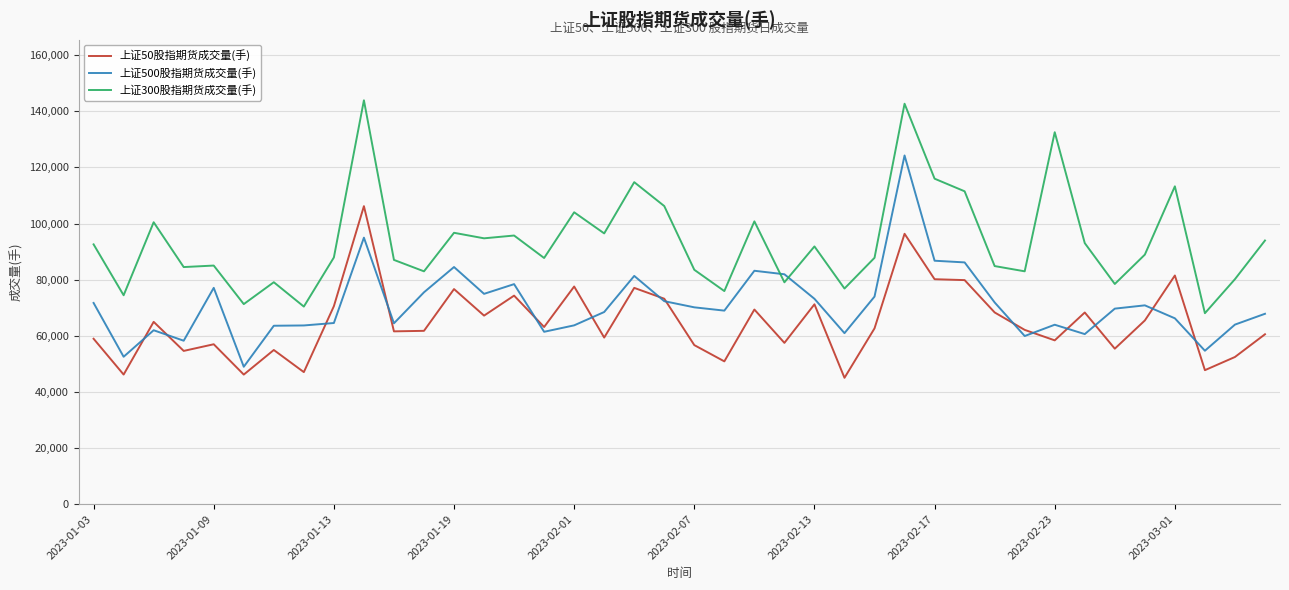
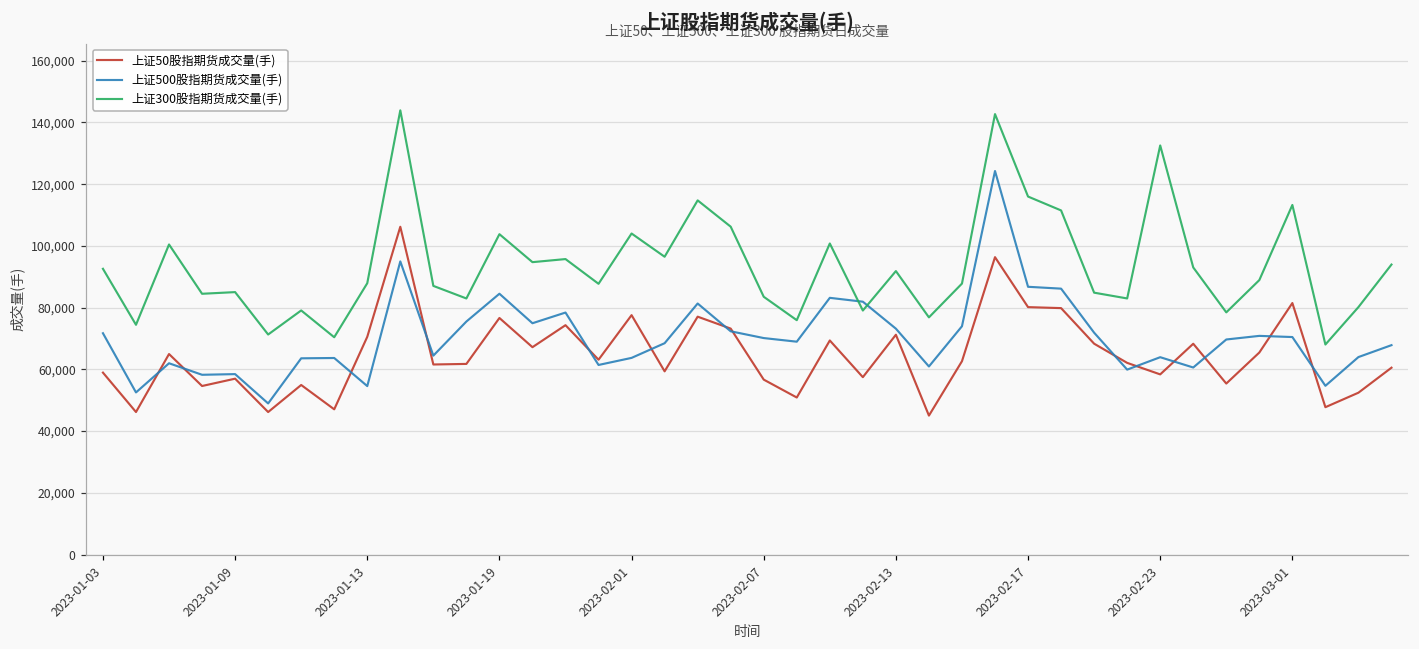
  {
    "上证50股指期货成交量(手)": {
      "2023-01-03": "59,000",
      "2023-01-09": "57,000",
      "2023-01-13": "71,000",
      "2023-01-19": "77,000",
      "2023-02-01": "78,000",
      "2023-02-07": "57,000",
      "2023-02-13": "71,000",
      "2023-02-17": "80,000",
      "2023-02-23": "58,000",
      "2023-03-01": "81,000"
    },
    "上证500股指期货成交量(手)": {
      "2023-01-03": "72,000",
-     "2023-01-09": "77,000",
-     "2023-01-13": "65,000",
+     "2023-01-09": "58,000",
+     "2023-01-13": "55,000",
      "2023-01-19": "84,000",
      "2023-02-01": "64,000",
      "2023-02-07": "70,000",
      "2023-02-13": "73,000",
      "2023-02-17": "87,000",
      "2023-02-23": "64,000",
-     "2023-03-01": "66,000"
+     "2023-03-01": "70,000"
    },
    "上证300股指期货成交量(手)": {
      "2023-01-03": "93,000",
      "2023-01-09": "85,000",
      "2023-01-13": "88,000",
-     "2023-01-19": "97,000",
+     "2023-01-19": "104,000",
      "2023-02-01": "104,000",
      "2023-02-07": "84,000",
      "2023-02-13": "92,000",
      "2023-02-17": "116,000",
      "2023-02-23": "133,000",
      "2023-03-01": "113,000"
    }
  }
